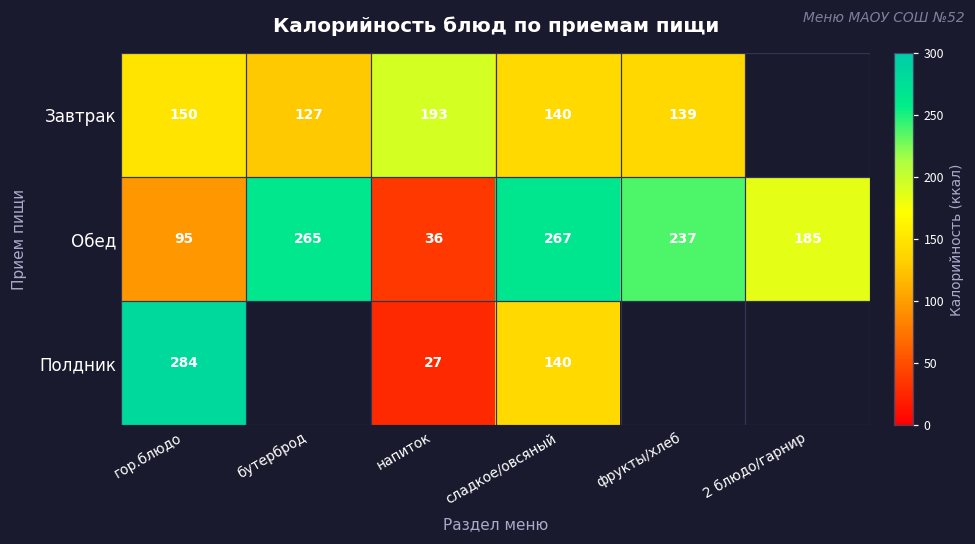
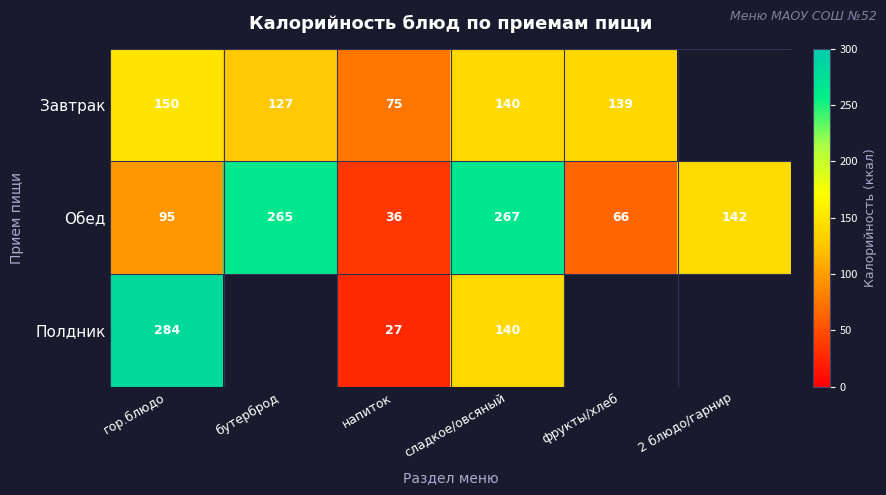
  {
    "Завтрак": {
      "гор.блюдо": 150,
      "бутерброд": 127,
-     "напиток": 193,
+     "напиток": 75,
      "сладкое/овсяный": 140,
      "фрукты/хлеб": 139
    },
    "Обед": {
      "гор.блюдо": 95,
      "бутерброд": 265,
      "напиток": 36,
      "сладкое/овсяный": 267,
-     "фрукты/хлеб": 237,
-     "2 блюдо/гарнир": 185
+     "фрукты/хлеб": 66,
+     "2 блюдо/гарнир": 142
    },
    "Полдник": {
      "гор.блюдо": 284,
      "напиток": 27,
      "сладкое/овсяный": 140
    }
  }
